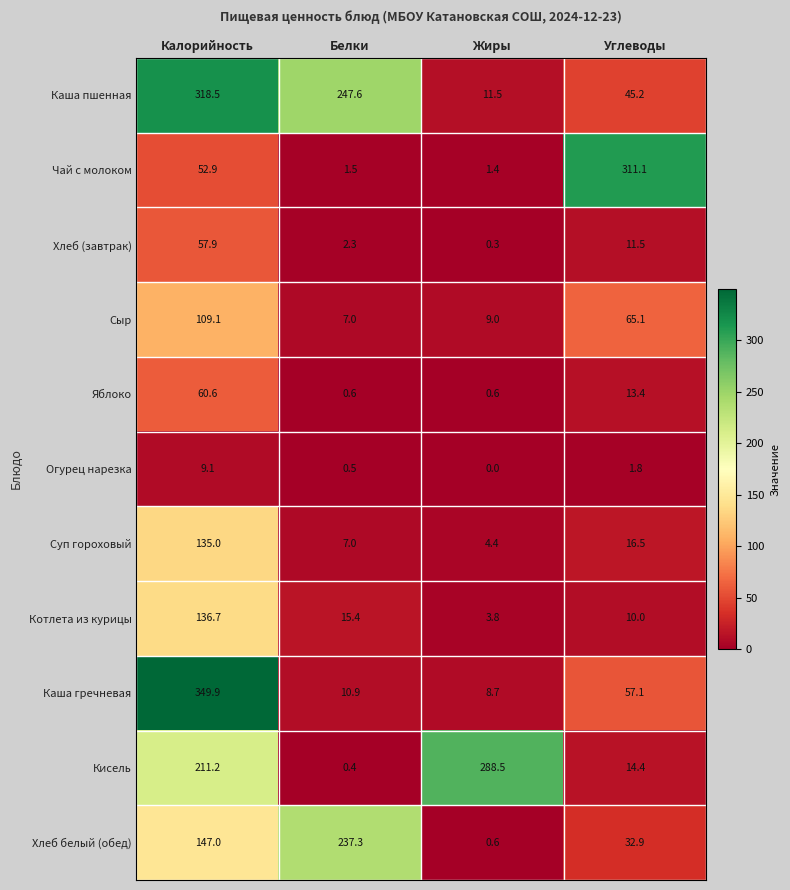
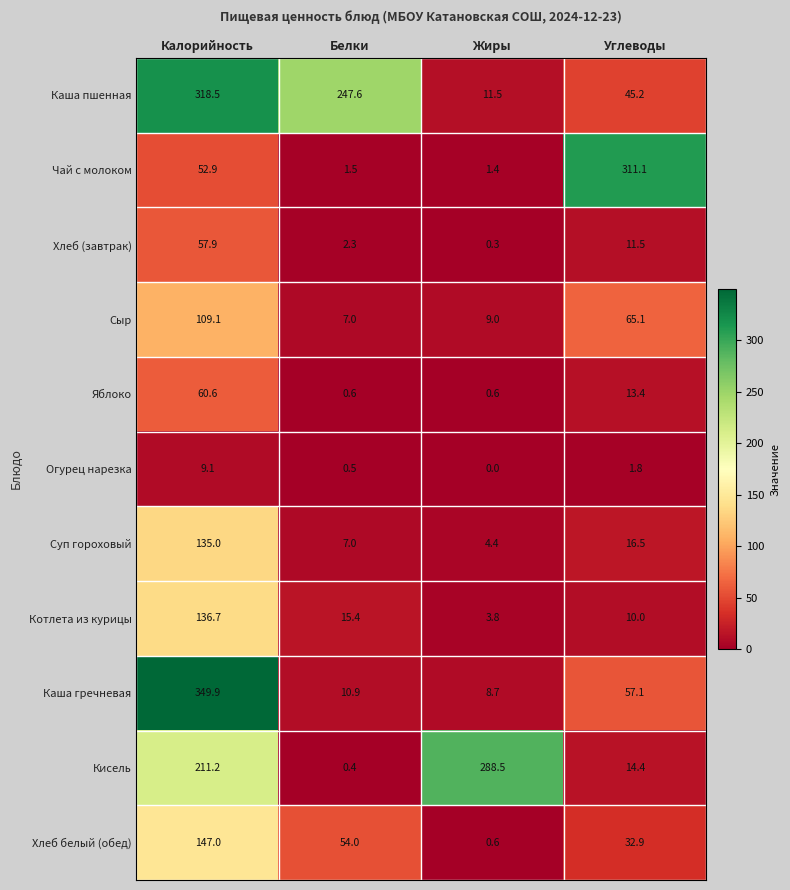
  {
    "Каша пшенная": {
      "Калорийность": 318.5,
      "Белки": 247.6,
      "Жиры": 11.5,
      "Углеводы": 45.2
    },
    "Чай с молоком": {
      "Калорийность": 52.9,
      "Белки": 1.5,
      "Жиры": 1.4,
      "Углеводы": 311.1
    },
    "Хлеб (завтрак)": {
      "Калорийность": 57.9,
      "Белки": 2.3,
      "Жиры": 0.3,
      "Углеводы": 11.5
    },
    "Сыр": {
      "Калорийность": 109.1,
      "Белки": 7.0,
      "Жиры": 9.0,
      "Углеводы": 65.1
    },
    "Яблоко": {
      "Калорийность": 60.6,
      "Белки": 0.6,
      "Жиры": 0.6,
      "Углеводы": 13.4
    },
    "Огурец нарезка": {
      "Калорийность": 9.1,
      "Белки": 0.5,
      "Жиры": 0.0,
      "Углеводы": 1.8
    },
    "Суп гороховый": {
      "Калорийность": 135.0,
      "Белки": 7.0,
      "Жиры": 4.4,
      "Углеводы": 16.5
    },
    "Котлета из курицы": {
      "Калорийность": 136.7,
      "Белки": 15.4,
      "Жиры": 3.8,
      "Углеводы": 10.0
    },
    "Каша гречневая": {
      "Калорийность": 349.9,
      "Белки": 10.9,
      "Жиры": 8.7,
      "Углеводы": 57.1
    },
    "Кисель": {
      "Калорийность": 211.2,
      "Белки": 0.4,
      "Жиры": 288.5,
      "Углеводы": 14.4
    },
    "Хлеб белый (обед)": {
      "Калорийность": 147.0,
-     "Белки": 237.3,
+     "Белки": 54.0,
      "Жиры": 0.6,
      "Углеводы": 32.9
    }
  }
